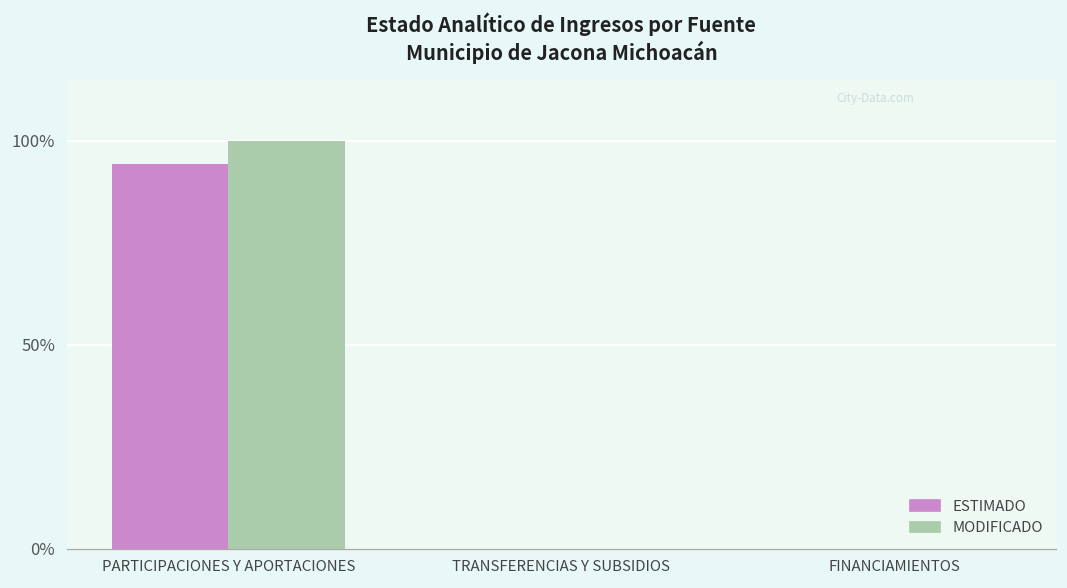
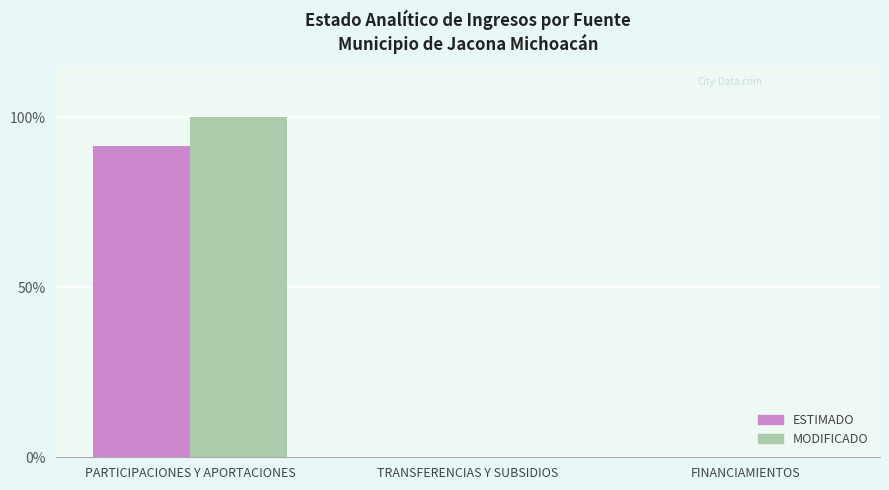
  {
    "ESTIMADO": {
-     "PARTICIPACIONES Y APORTACIONES": "94%",
+     "PARTICIPACIONES Y APORTACIONES": "92%",
      "TRANSFERENCIAS Y SUBSIDIOS": "0%",
      "FINANCIAMIENTOS": "0%"
    },
    "MODIFICADO": {
      "PARTICIPACIONES Y APORTACIONES": "100%",
      "TRANSFERENCIAS Y SUBSIDIOS": "0%",
      "FINANCIAMIENTOS": "0%"
    }
  }
